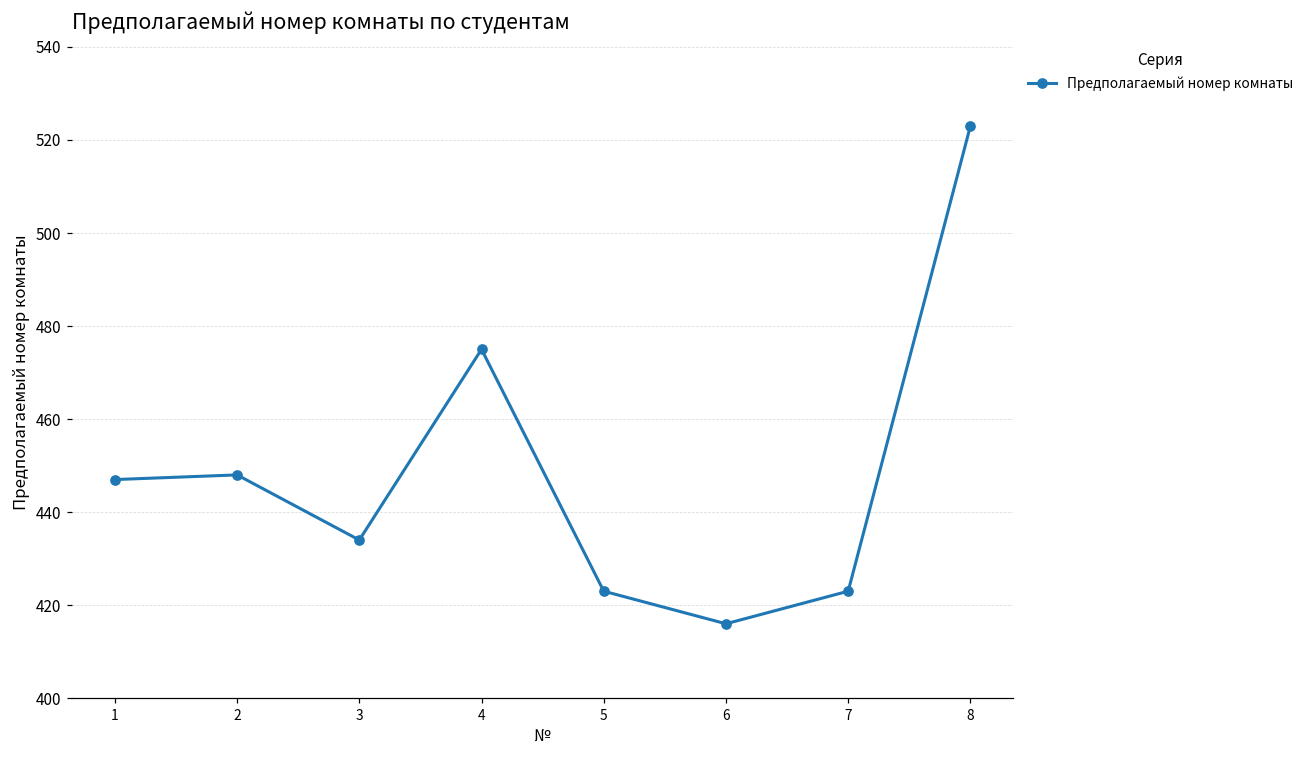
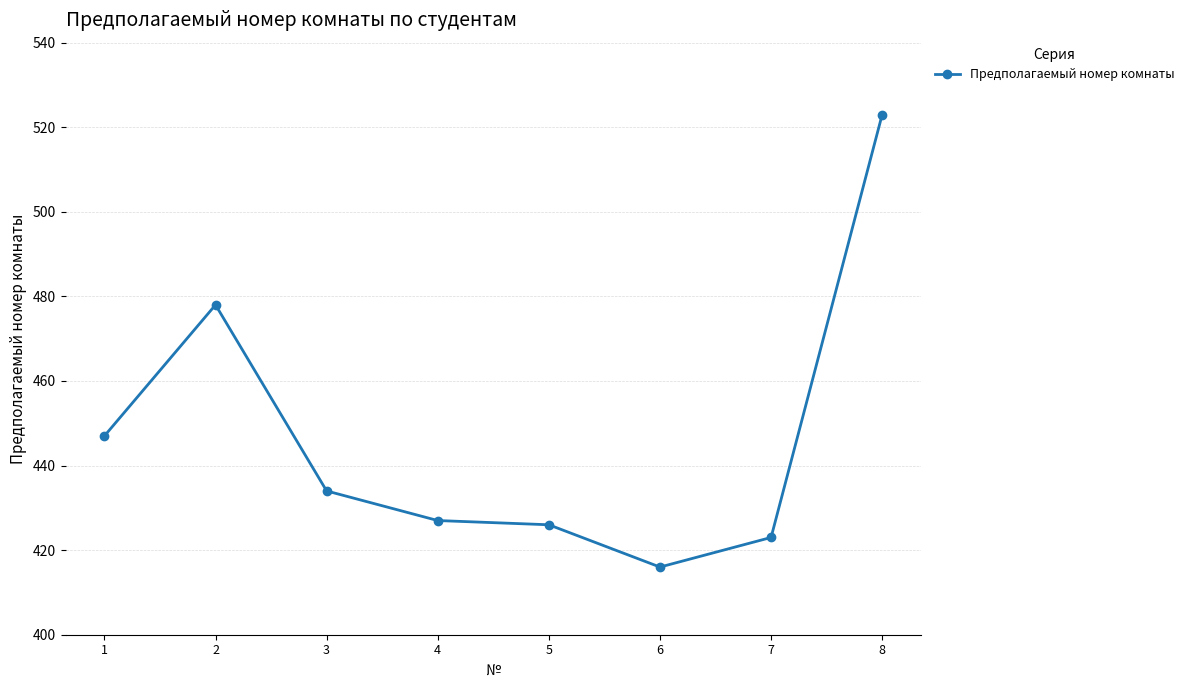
  {
    "1": 447,
-   "2": 448,
+   "2": 478,
    "3": 434,
-   "4": 475,
-   "5": 423,
+   "4": 427,
+   "5": 426,
    "6": 416,
    "7": 423,
    "8": 523
  }
